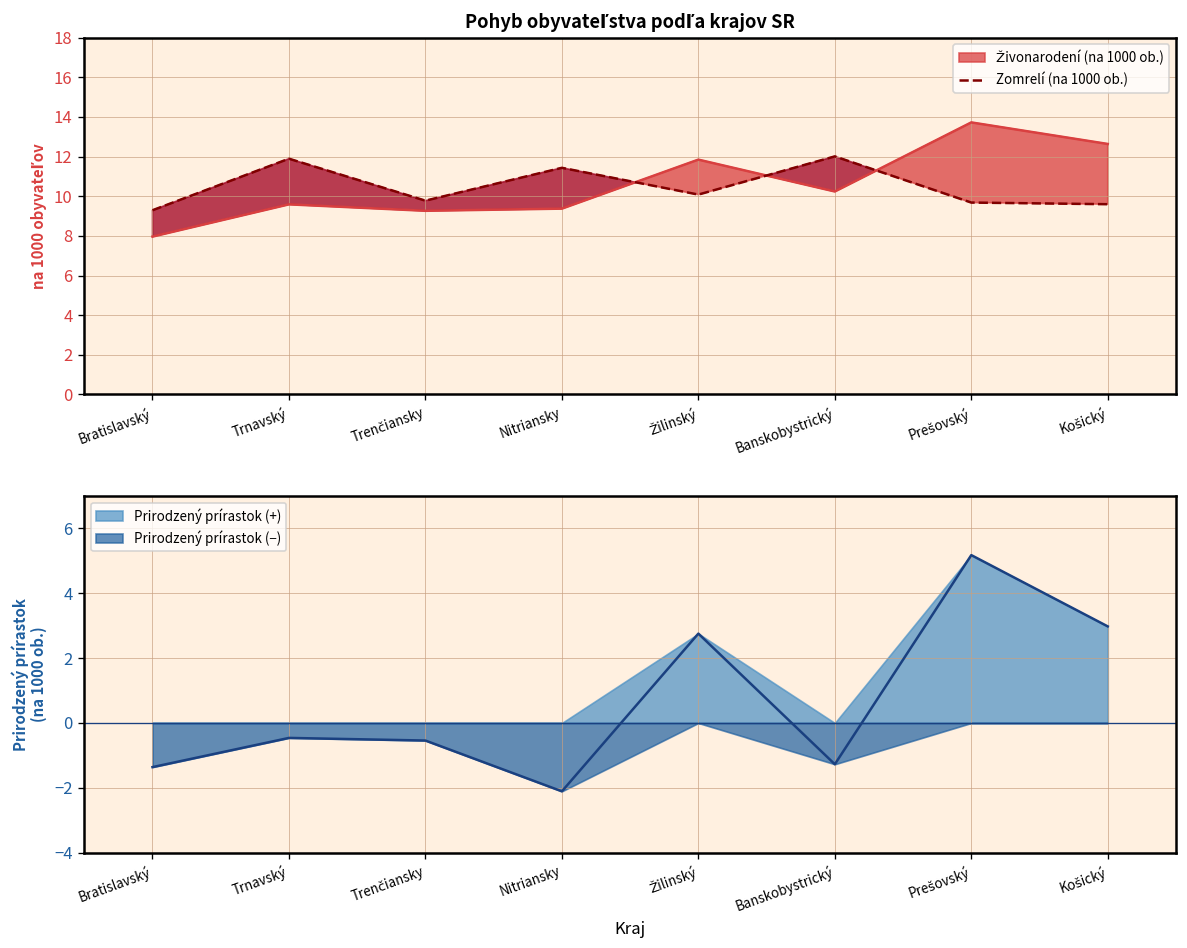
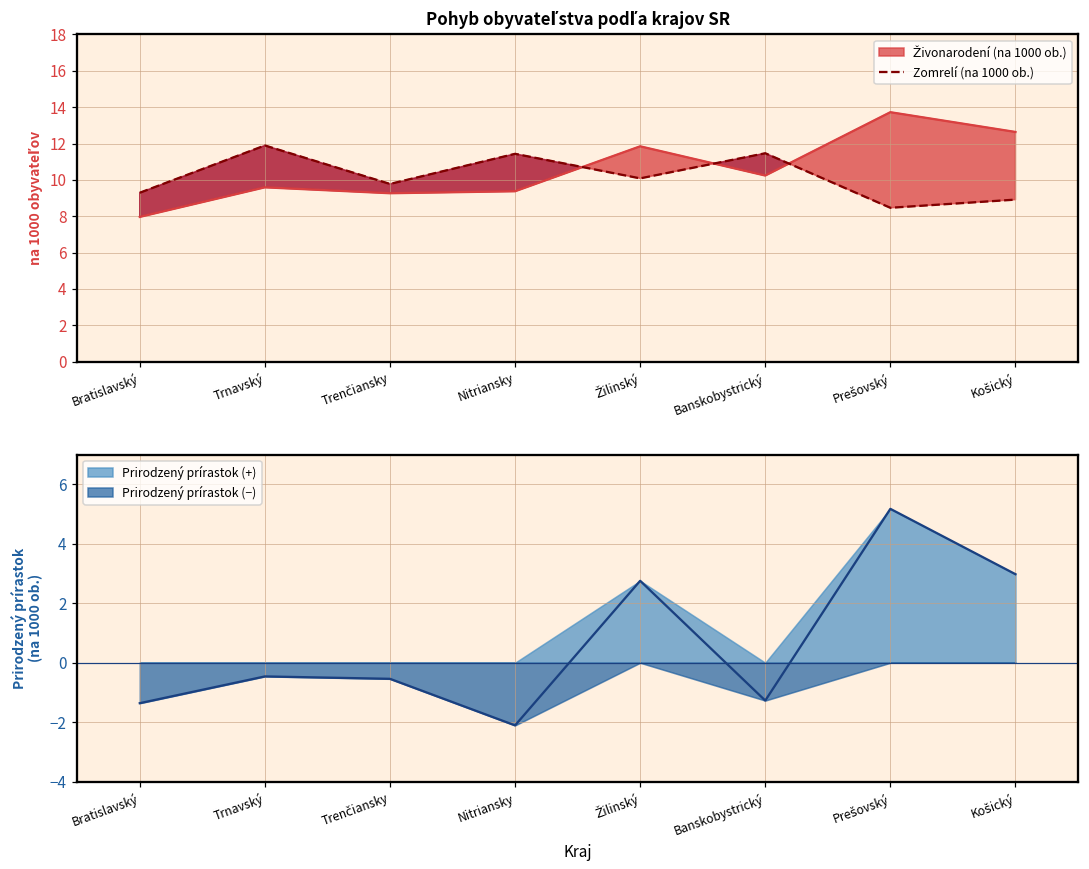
  {
    "Pohyb obyvateľstva podľa krajov SR": {
      "Zomrelí (na 1000 ob.)": {
        "Bratislavský": 9.3,
        "Trnavský": 11.9,
        "Trenčiansky": 9.8,
        "Nitriansky": 11.4,
        "Žilinský": 10.1,
-       "Banskobystrický": 12.0,
-       "Prešovský": 9.7,
-       "Košický": 9.6
+       "Banskobystrický": 11.5,
+       "Prešovský": 8.5,
+       "Košický": 8.9
      }
    }
  }
